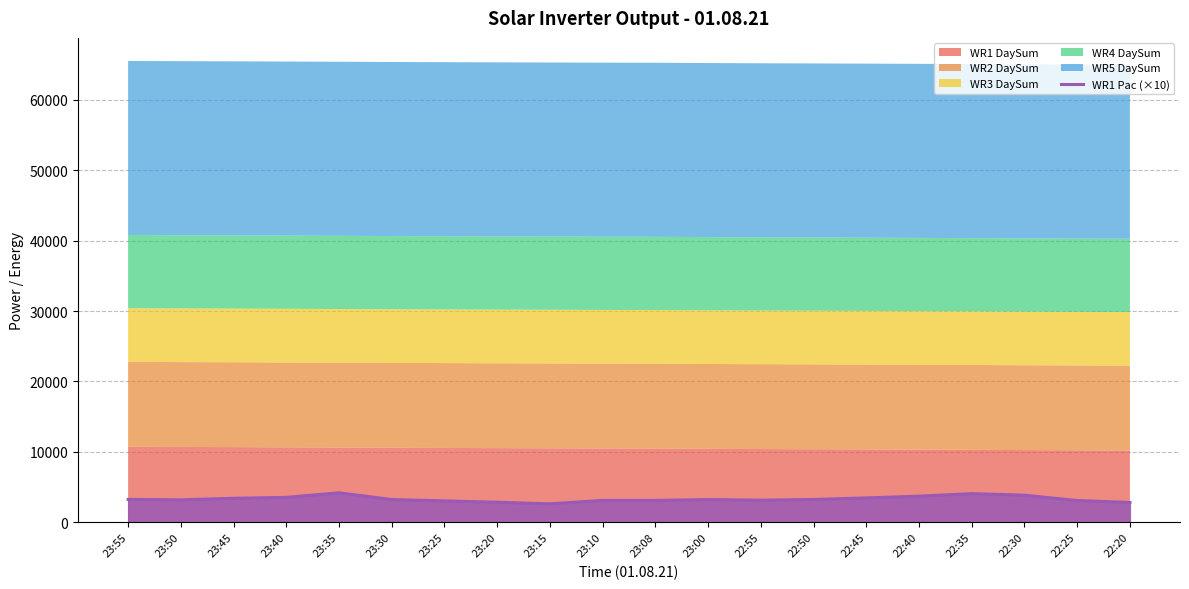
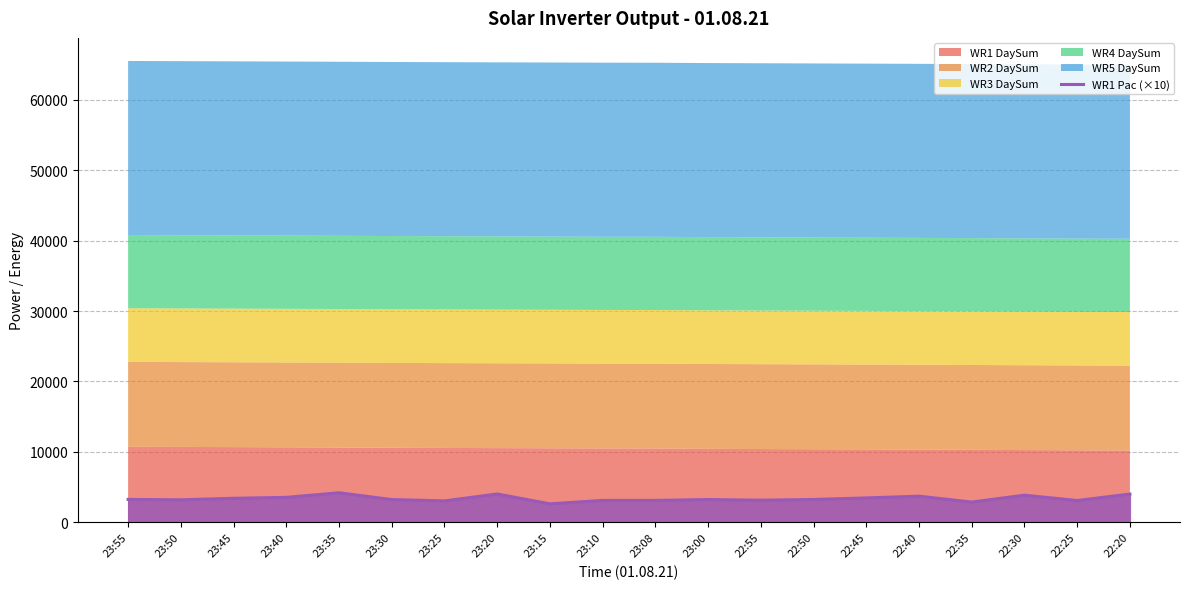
  {
    "WR1 Pac (×10)": {
      "23:55": 3000,
      "23:50": 3000,
      "23:45": 3000,
      "23:40": 4000,
      "23:35": 4000,
      "23:30": 3000,
      "23:25": 3000,
-     "23:20": 3000,
+     "23:20": 4000,
      "23:15": 3000,
      "23:10": 3000,
      "23:08": 3000,
      "23:00": 3000,
      "22:55": 3000,
      "22:50": 3000,
      "22:45": 3000,
      "22:40": 4000,
-     "22:35": 4000,
+     "22:35": 3000,
      "22:30": 4000,
      "22:25": 3000,
-     "22:20": 3000
+     "22:20": 4000
    },
    "WR3 DaySum": {
      "23:55": 8000,
      "23:50": 8000,
      "23:45": 8000,
      "23:40": 8000,
      "23:35": 8000,
      "23:30": 8000,
      "23:25": 8000,
      "23:20": 8000,
      "23:15": 8000,
      "23:10": 8000,
      "23:08": 8000,
      "23:00": 8000,
      "22:55": 8000,
      "22:50": 8000,
      "22:45": 8000,
      "22:40": 8000,
      "22:35": 8000,
      "22:30": 8000,
      "22:25": 8000,
      "22:20": 8000
    },
    "WR4 DaySum": {
      "23:55": 10000,
      "23:50": 10000,
      "23:45": 10000,
      "23:40": 10000,
      "23:35": 10000,
      "23:30": 10000,
      "23:25": 10000,
      "23:20": 10000,
      "23:15": 10000,
      "23:10": 10000,
      "23:08": 10000,
      "23:00": 10000,
      "22:55": 10000,
      "22:50": 10000,
      "22:45": 10000,
      "22:40": 10000,
      "22:35": 10000,
      "22:30": 10000,
      "22:25": 10000,
      "22:20": 10000
    },
    "WR5 DaySum": {
      "23:55": 25000,
      "23:50": 25000,
      "23:45": 25000,
      "23:40": 25000,
      "23:35": 25000,
      "23:30": 25000,
      "23:25": 25000,
      "23:20": 25000,
      "23:15": 25000,
      "23:10": 25000,
      "23:08": 25000,
      "23:00": 25000,
      "22:55": 25000,
      "22:50": 25000,
      "22:45": 25000,
      "22:40": 25000
    }
  }
